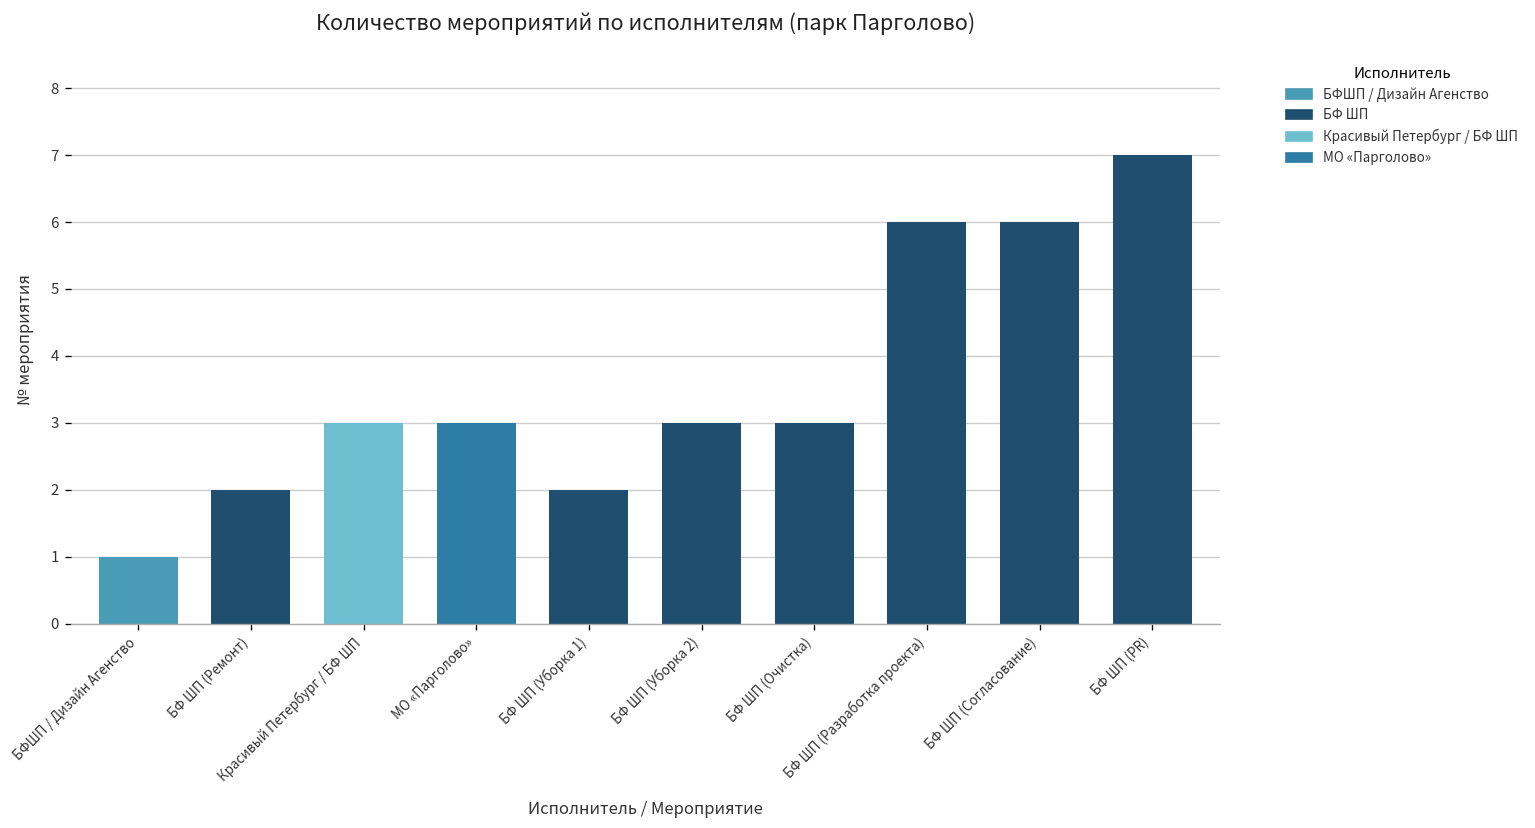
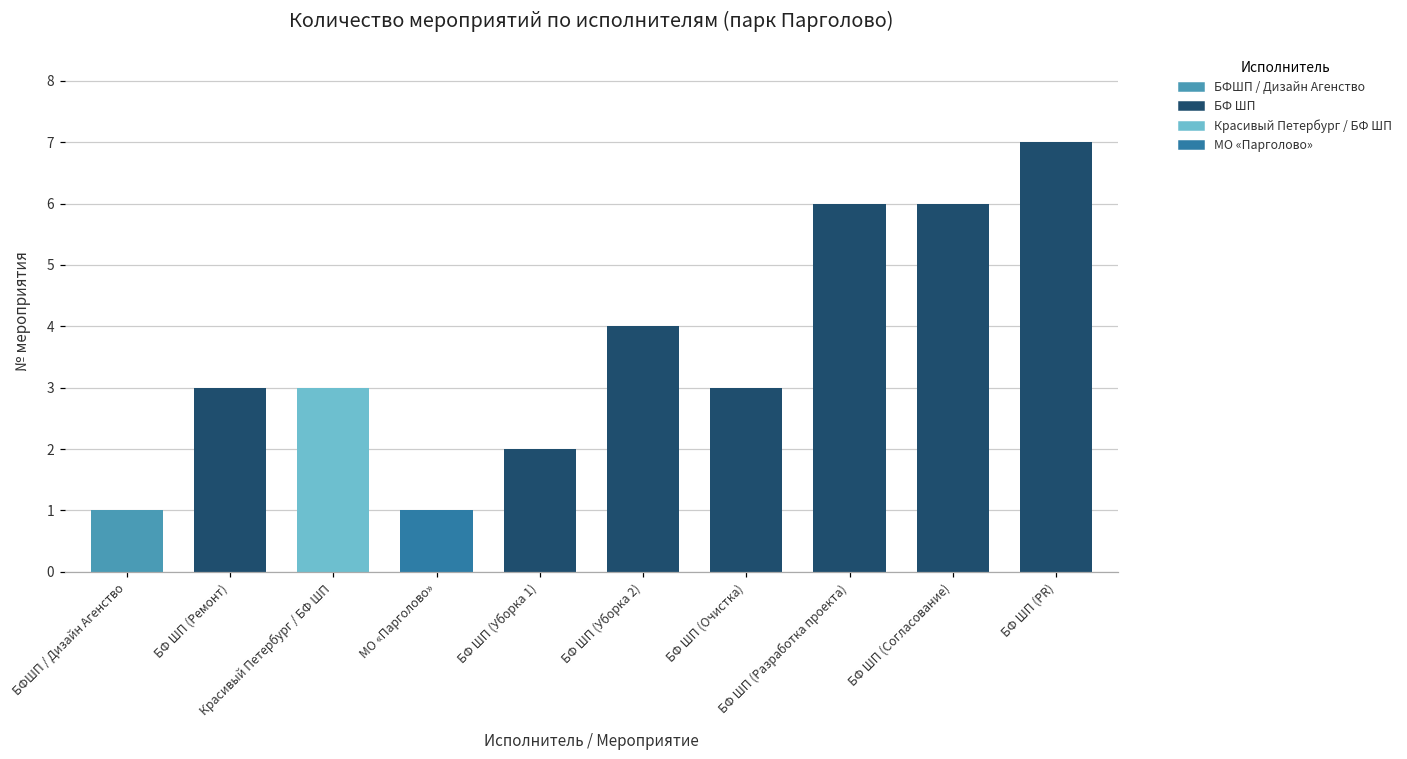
  {
    "БФШП / Дизайн Агенство": 1,
-   "БФ ШП (Ремонт)": 2,
+   "БФ ШП (Ремонт)": 3,
    "Красивый Петербург / БФ ШП": 3,
-   "МО «Парголово»": 3,
+   "МО «Парголово»": 1,
    "БФ ШП (Уборка 1)": 2,
-   "БФ ШП (Уборка 2)": 3,
+   "БФ ШП (Уборка 2)": 4,
    "БФ ШП (Очистка)": 3,
    "БФ ШП (Разработка проекта)": 6,
    "БФ ШП (Согласование)": 6,
    "БФ ШП (PR)": 7
  }
